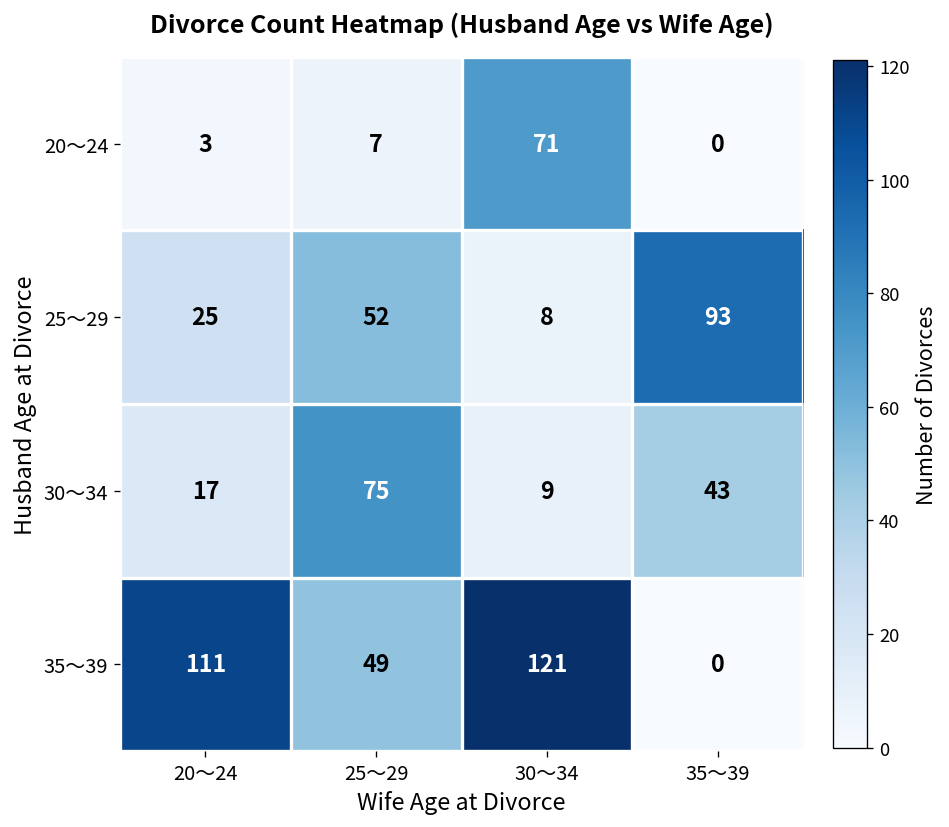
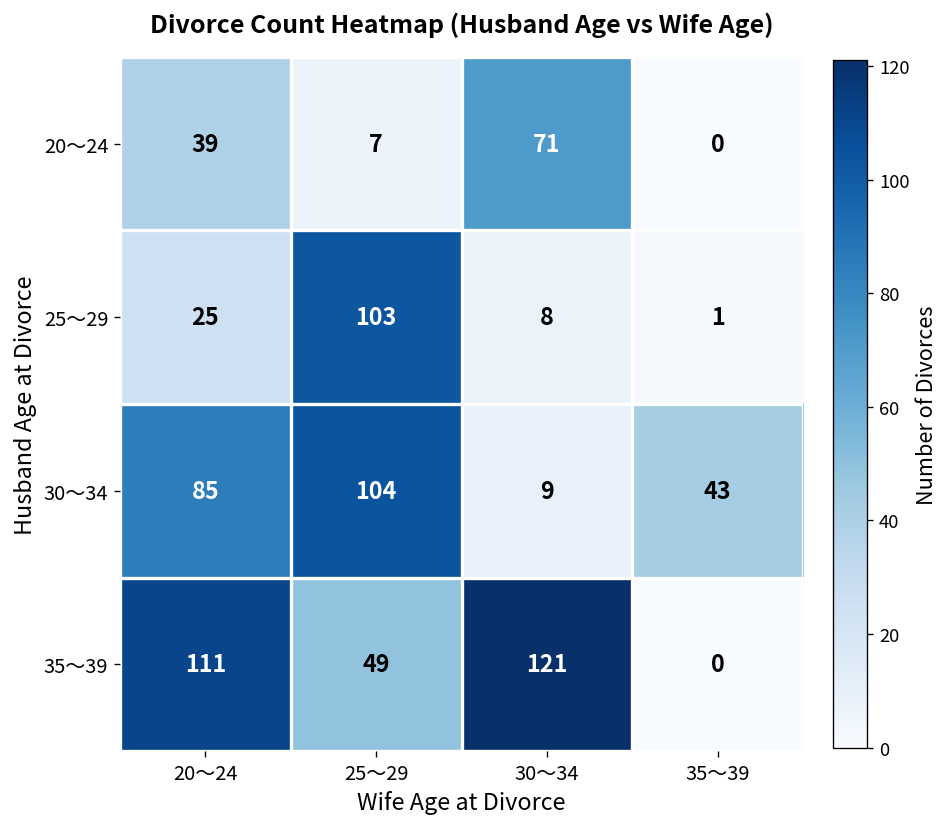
  {
    "20～24": {
-     "20～24": 3,
+     "20～24": 39,
      "25～29": 7,
      "30～34": 71,
      "35～39": 0
    },
    "25～29": {
      "20～24": 25,
-     "25～29": 52,
+     "25～29": 103,
      "30～34": 8,
-     "35～39": 93
+     "35～39": 1
    },
    "30～34": {
-     "20～24": 17,
-     "25～29": 75,
+     "20～24": 85,
+     "25～29": 104,
      "30～34": 9,
      "35～39": 43
    },
    "35～39": {
      "20～24": 111,
      "25～29": 49,
      "30～34": 121,
      "35～39": 0
    }
  }
